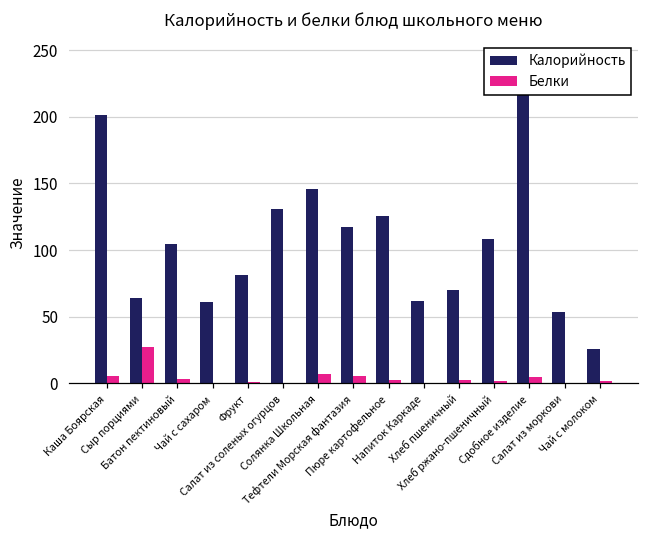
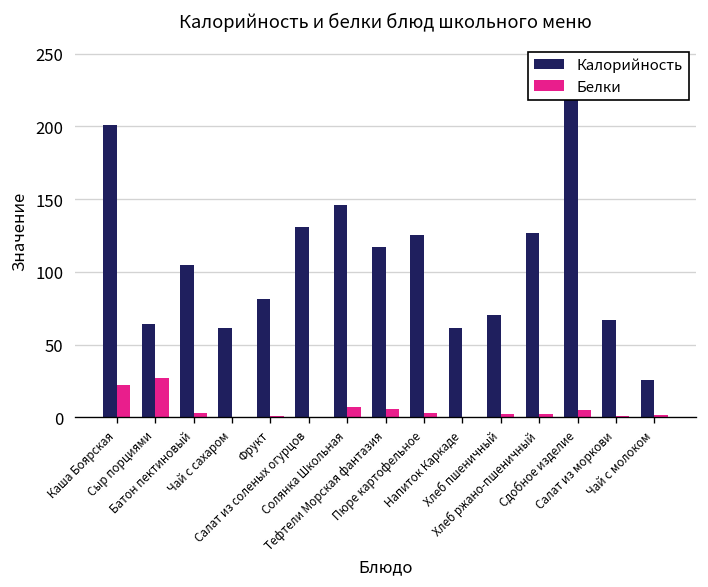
  {
    "Калорийность": {
      "Каша Боярская": 201,
      "Сыр порциями": 64,
      "Батон пектиновый": 105,
      "Чай с сахаром": 61,
      "Фрукт": 82,
      "Салат из соленых огурцов": 131,
      "Солянка Школьная": 146,
      "Тефтели Морская фантазия": 117,
      "Пюре картофельное": 126,
      "Напиток Каркаде": 62,
      "Хлеб пшеничный": 70,
-     "Хлеб ржано-пшеничный": 108,
-     "Салат из моркови": 54,
+     "Хлеб ржано-пшеничный": 127,
+     "Салат из моркови": 67,
      "Чай с молоком": 26
    },
    "Белки": {
-     "Каша Боярская": 6,
+     "Каша Боярская": 22,
      "Сыр порциями": 27,
      "Батон пектиновый": 3,
      "Солянка Школьная": 7,
      "Тефтели Морская фантазия": 6,
      "Пюре картофельное": 3,
      "Хлеб пшеничный": 2,
      "Хлеб ржано-пшеничный": 2,
      "Сдобное изделие": 5
    }
  }
